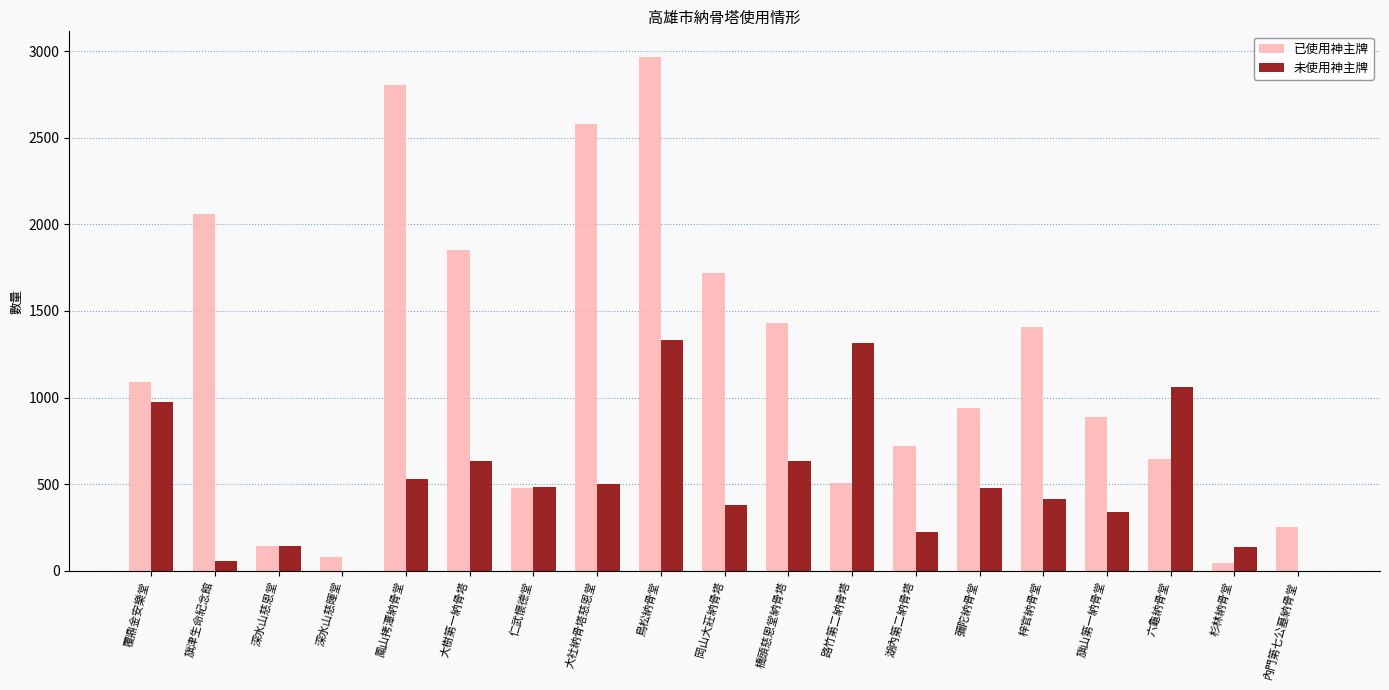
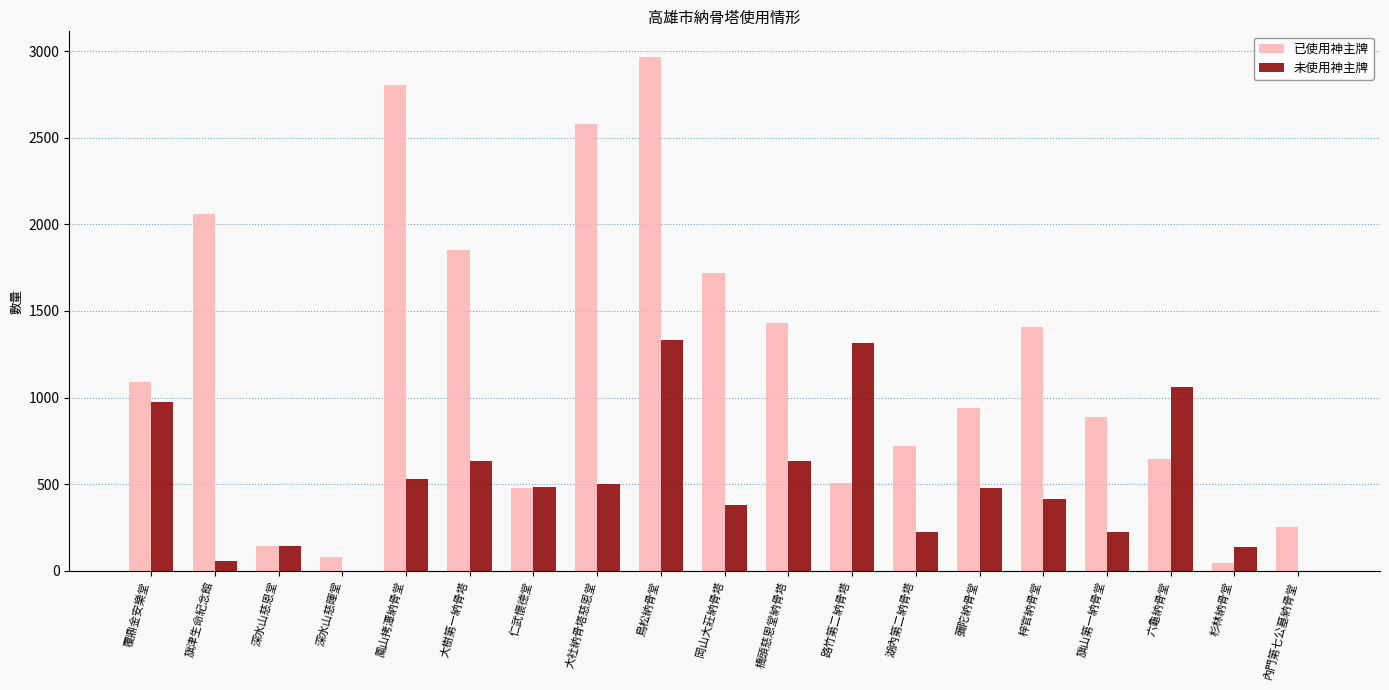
  {
    "已使用神主牌": {
      "覆鼎金安樂堂": 1090,
      "旗津生命紀念館": 2060,
      "深水山慈恩堂": 150,
      "深水山慈暉堂": 80,
      "鳳山拷潭納骨堂": 2810,
      "大樹第一納骨塔": 1850,
      "仁武懷德堂": 480,
      "大社納骨塔慈恩堂": 2580,
      "鳥松納骨堂": 2970,
      "岡山大莊納骨塔": 1720,
      "橋頭慈恩堂納骨塔": 1430,
      "路竹第二納骨塔": 510,
      "湖內第二納骨塔": 720,
      "彌陀納骨堂": 940,
      "梓官納骨堂": 1410,
      "旗山第一納骨堂": 890,
      "六龜納骨堂": 650,
      "杉林納骨堂": 40,
      "內門第七公墓納骨堂": 250
    },
    "未使用神主牌": {
      "覆鼎金安樂堂": 980,
      "旗津生命紀念館": 60,
      "深水山慈恩堂": 140,
      "深水山慈暉堂": 0,
      "鳳山拷潭納骨堂": 530,
      "大樹第一納骨塔": 630,
      "仁武懷德堂": 480,
      "大社納骨塔慈恩堂": 500,
      "鳥松納骨堂": 1340,
      "岡山大莊納骨塔": 380,
      "橋頭慈恩堂納骨塔": 640,
      "路竹第二納骨塔": 1320,
      "湖內第二納骨塔": 220,
      "彌陀納骨堂": 480,
      "梓官納骨堂": 410,
-     "旗山第一納骨堂": 340,
+     "旗山第一納骨堂": 220,
      "六龜納骨堂": 1060,
      "杉林納骨堂": 140,
      "內門第七公墓納骨堂": 0
    }
  }
